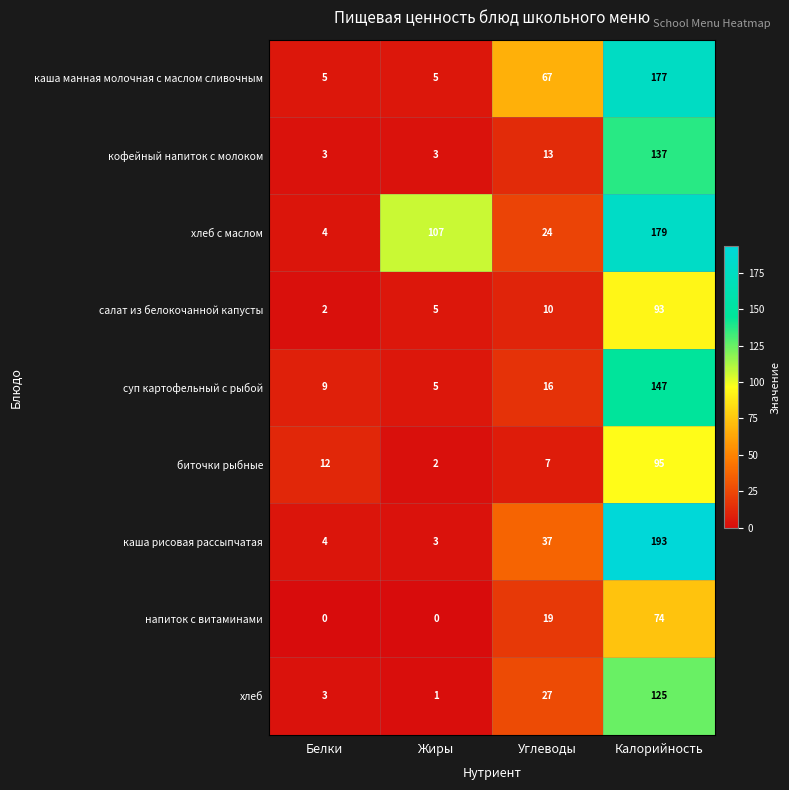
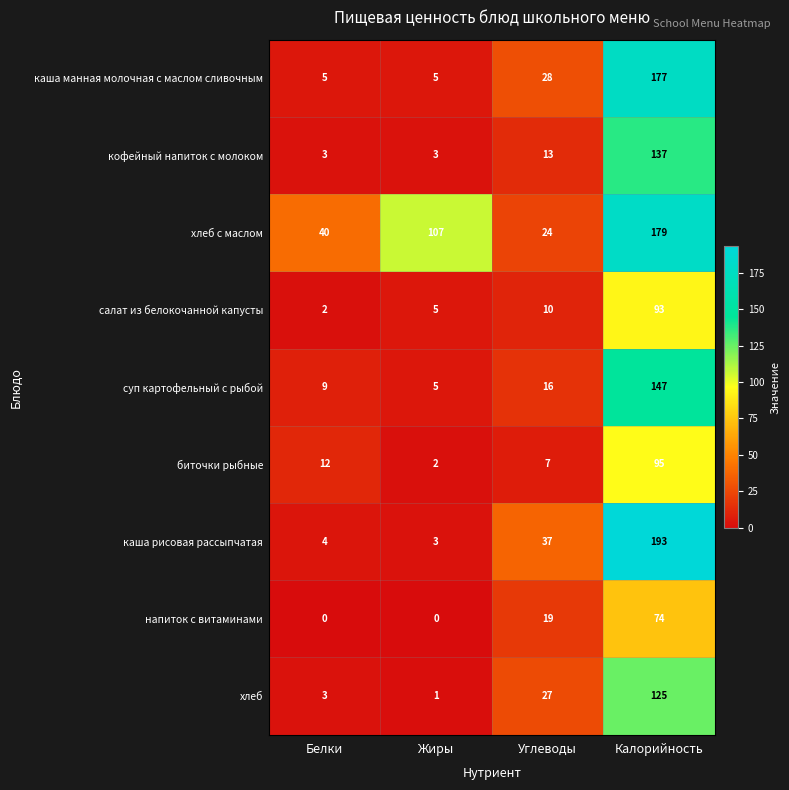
  {
    "каша манная молочная с маслом сливочным": {
      "Белки": 5,
      "Жиры": 5,
-     "Углеводы": 67,
+     "Углеводы": 28,
      "Калорийность": 177
    },
    "кофейный напиток с молоком": {
      "Белки": 3,
      "Жиры": 3,
      "Углеводы": 13,
      "Калорийность": 137
    },
    "хлеб с маслом": {
-     "Белки": 4,
+     "Белки": 40,
      "Жиры": 107,
      "Углеводы": 24,
      "Калорийность": 179
    },
    "салат из белокочанной капусты": {
      "Белки": 2,
      "Жиры": 5,
      "Углеводы": 10,
      "Калорийность": 93
    },
    "суп картофельный с рыбой": {
      "Белки": 9,
      "Жиры": 5,
      "Углеводы": 16,
      "Калорийность": 147
    },
    "биточки рыбные": {
      "Белки": 12,
      "Жиры": 2,
      "Углеводы": 7,
      "Калорийность": 95
    },
    "каша рисовая рассыпчатая": {
      "Белки": 4,
      "Жиры": 3,
      "Углеводы": 37,
      "Калорийность": 193
    },
    "напиток с витаминами": {
      "Белки": 0,
      "Жиры": 0,
      "Углеводы": 19,
      "Калорийность": 74
    },
    "хлеб": {
      "Белки": 3,
      "Жиры": 1,
      "Углеводы": 27,
      "Калорийность": 125
    }
  }
